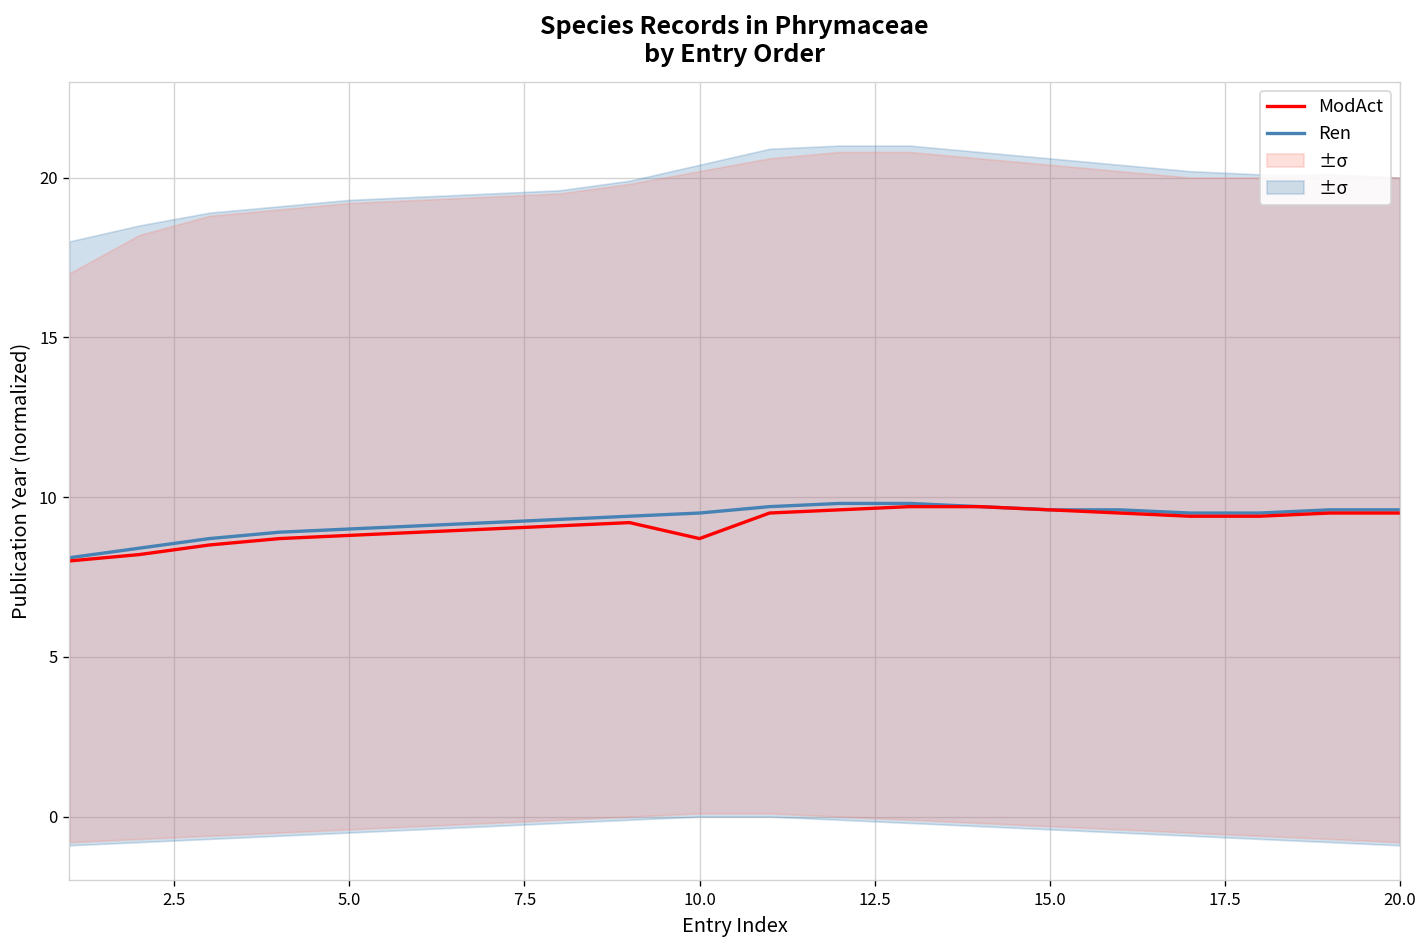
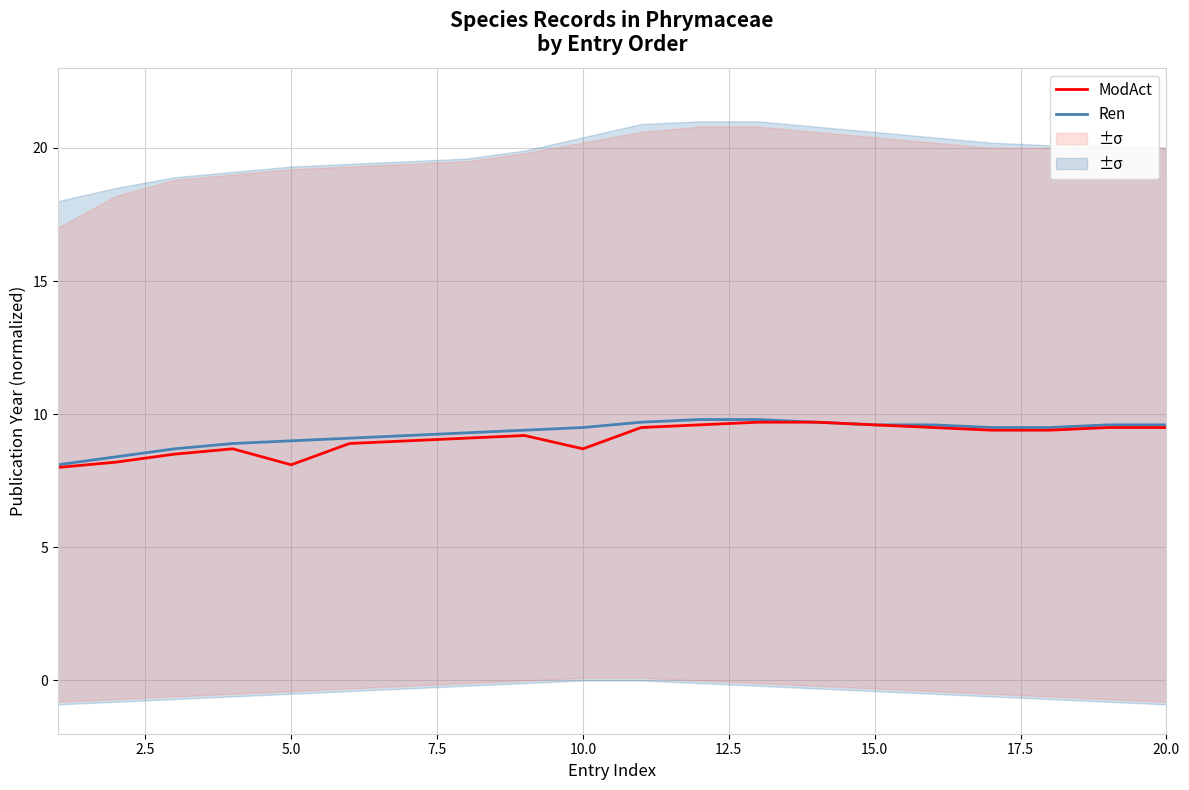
  {
    "ModAct": {
-     "5.0": 8.8,
+     "5.0": 8.1,
      "10.0": 8.7,
      "20.0": 9.5
    }
  }
